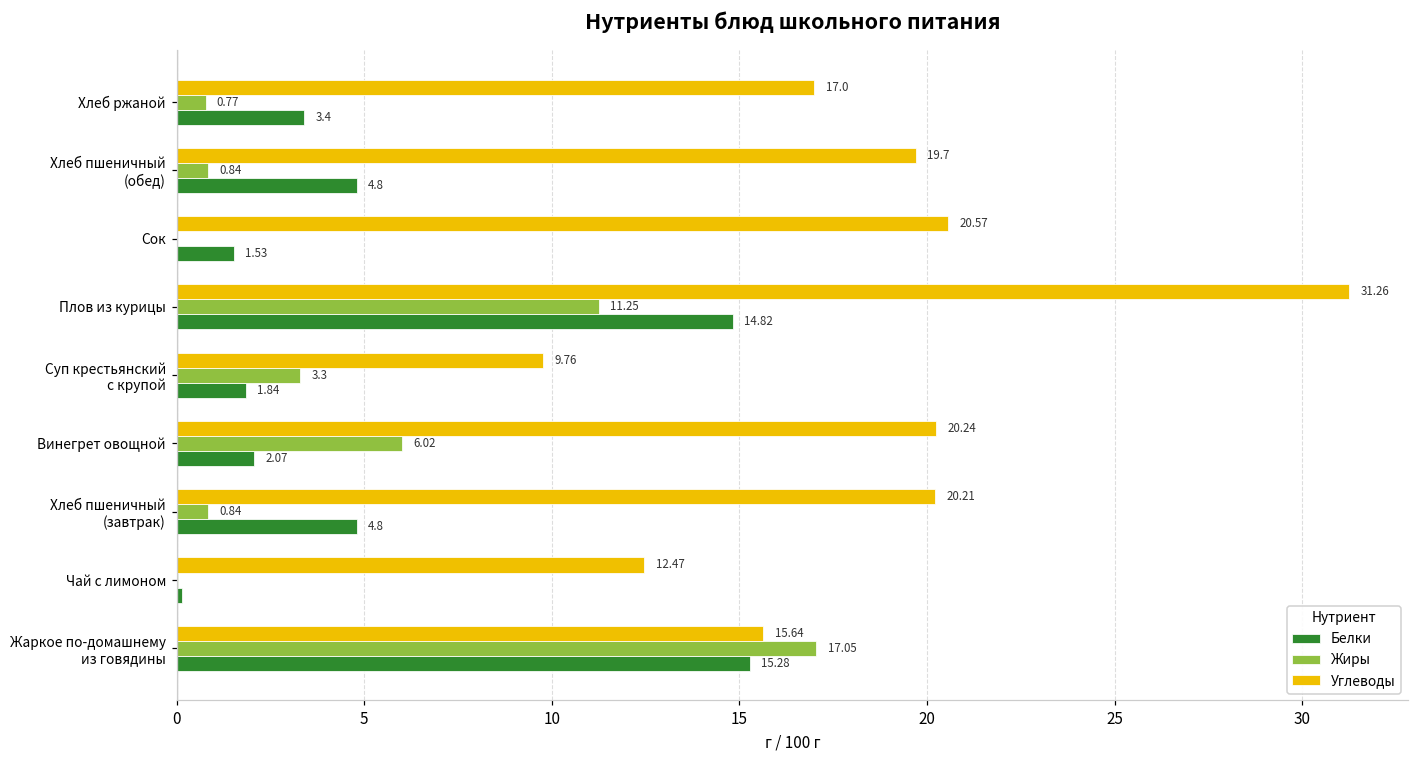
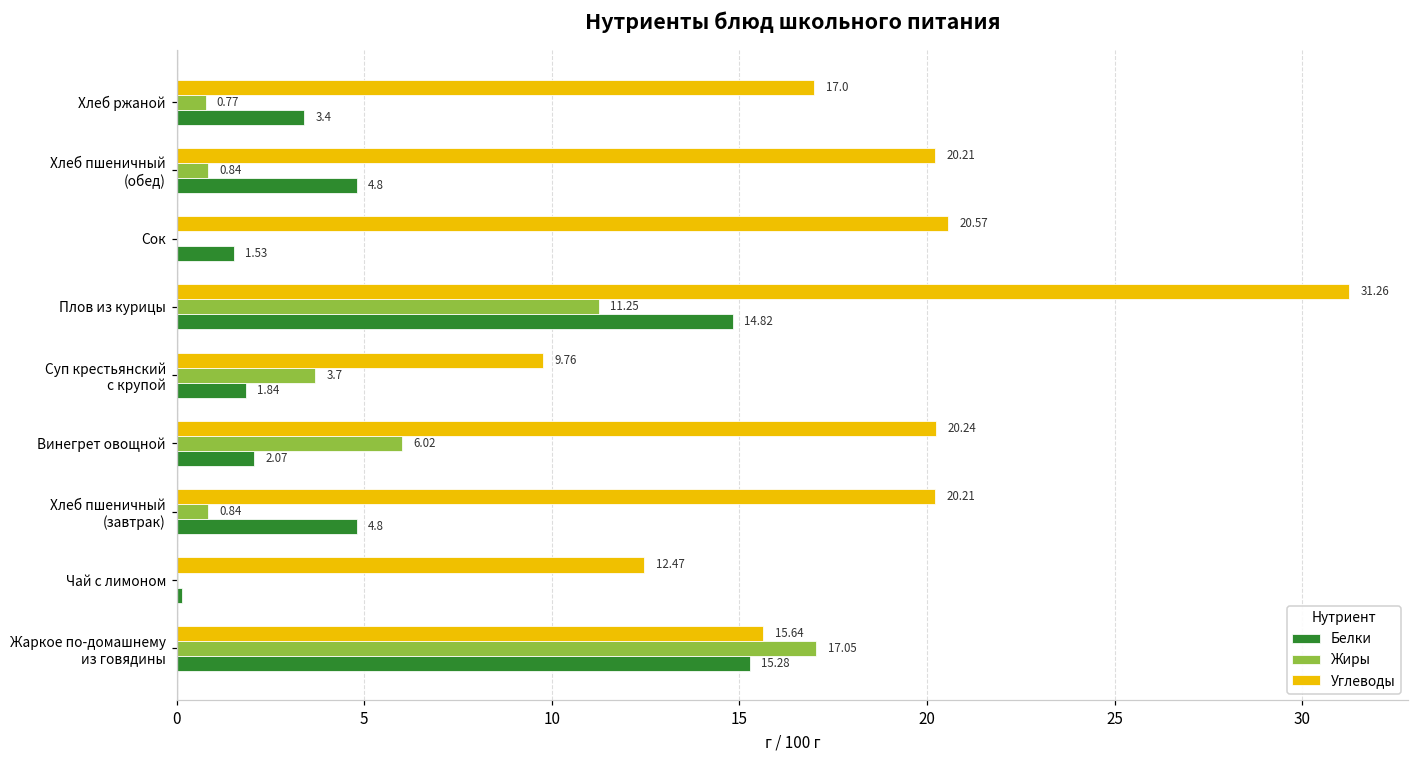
  {
    "Белки": {
      "Хлеб ржаной": 3.4,
      "Хлеб пшеничный (обед)": 4.8,
      "Сок": 1.53,
      "Плов из курицы": 14.82,
      "Суп крестьянский с крупой": 1.84,
      "Винегрет овощной": 2.07,
      "Хлеб пшеничный (завтрак)": 4.8,
      "Жаркое по-домашнему из говядины": 15.28
    },
    "Жиры": {
      "Хлеб ржаной": 0.77,
      "Хлеб пшеничный (обед)": 0.84,
      "Плов из курицы": 11.25,
-     "Суп крестьянский с крупой": 3.3,
+     "Суп крестьянский с крупой": 3.7,
      "Винегрет овощной": 6.02,
      "Хлеб пшеничный (завтрак)": 0.84,
      "Жаркое по-домашнему из говядины": 17.05
    },
    "Углеводы": {
      "Хлеб ржаной": 17.0,
-     "Хлеб пшеничный (обед)": 19.7,
+     "Хлеб пшеничный (обед)": 20.21,
      "Сок": 20.57,
      "Плов из курицы": 31.26,
      "Суп крестьянский с крупой": 9.76,
      "Винегрет овощной": 20.24,
      "Хлеб пшеничный (завтрак)": 20.21,
      "Чай с лимоном": 12.47,
      "Жаркое по-домашнему из говядины": 15.64
    }
  }
